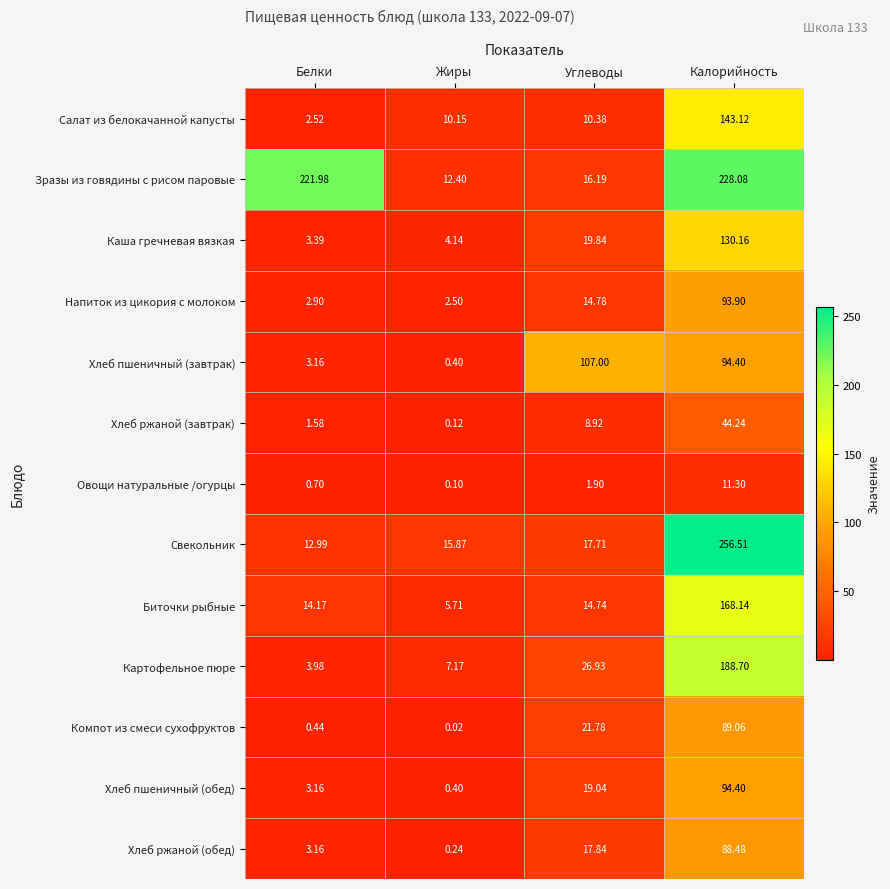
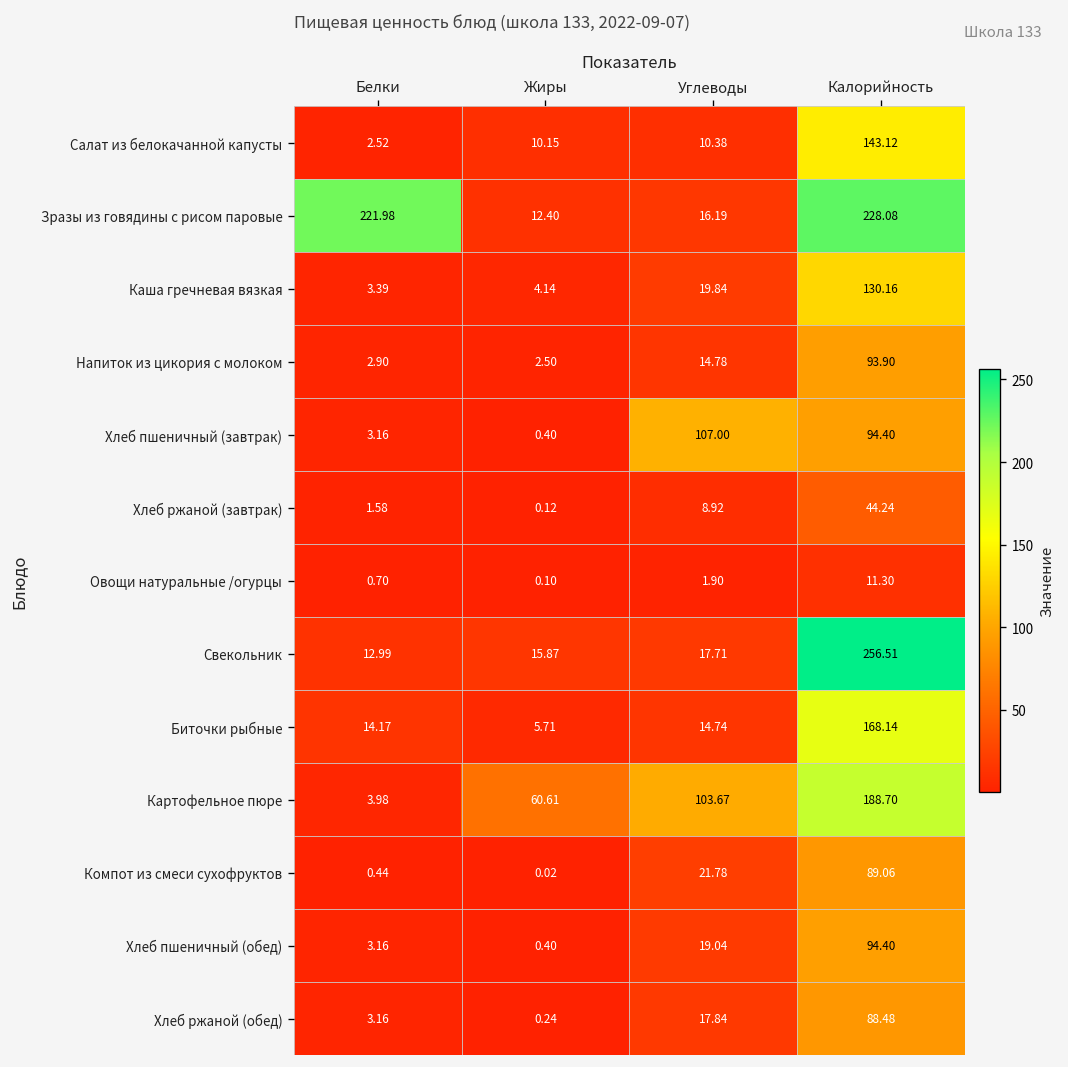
  {
    "Салат из белокачанной капусты": {
      "Белки": 2.52,
      "Жиры": 10.15,
      "Углеводы": 10.38,
      "Калорийность": 143.12
    },
    "Зразы из говядины с рисом паровые": {
      "Белки": 221.98,
      "Жиры": 12.40,
      "Углеводы": 16.19,
      "Калорийность": 228.08
    },
    "Каша гречневая вязкая": {
      "Белки": 3.39,
      "Жиры": 4.14,
      "Углеводы": 19.84,
      "Калорийность": 130.16
    },
    "Напиток из цикория с молоком": {
      "Белки": 2.90,
      "Жиры": 2.50,
      "Углеводы": 14.78,
      "Калорийность": 93.90
    },
    "Хлеб пшеничный (завтрак)": {
      "Белки": 3.16,
      "Жиры": 0.40,
      "Углеводы": 107.00,
      "Калорийность": 94.40
    },
    "Хлеб ржаной (завтрак)": {
      "Белки": 1.58,
      "Жиры": 0.12,
      "Углеводы": 8.92,
      "Калорийность": 44.24
    },
    "Овощи натуральные /огурцы": {
      "Белки": 0.70,
      "Жиры": 0.10,
      "Углеводы": 1.90,
      "Калорийность": 11.30
    },
    "Свекольник": {
      "Белки": 12.99,
      "Жиры": 15.87,
      "Углеводы": 17.71,
      "Калорийность": 256.51
    },
    "Биточки рыбные": {
      "Белки": 14.17,
      "Жиры": 5.71,
      "Углеводы": 14.74,
      "Калорийность": 168.14
    },
    "Картофельное пюре": {
      "Белки": 3.98,
-     "Жиры": 7.17,
-     "Углеводы": 26.93,
+     "Жиры": 60.61,
+     "Углеводы": 103.67,
      "Калорийность": 188.70
    },
    "Компот из смеси сухофруктов": {
      "Белки": 0.44,
      "Жиры": 0.02,
      "Углеводы": 21.78,
      "Калорийность": 89.06
    },
    "Хлеб пшеничный (обед)": {
      "Белки": 3.16,
      "Жиры": 0.40,
      "Углеводы": 19.04,
      "Калорийность": 94.40
    },
    "Хлеб ржаной (обед)": {
      "Белки": 3.16,
      "Жиры": 0.24,
      "Углеводы": 17.84,
      "Калорийность": 88.48
    }
  }
